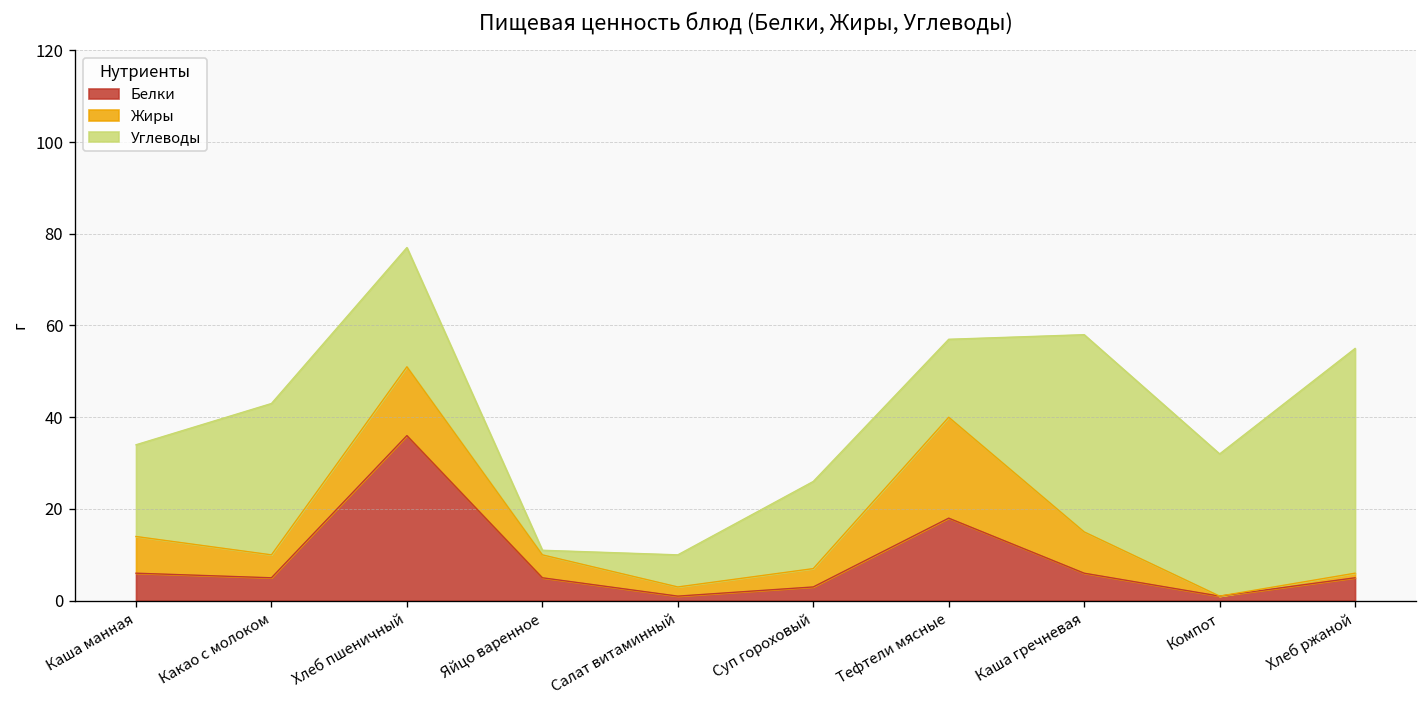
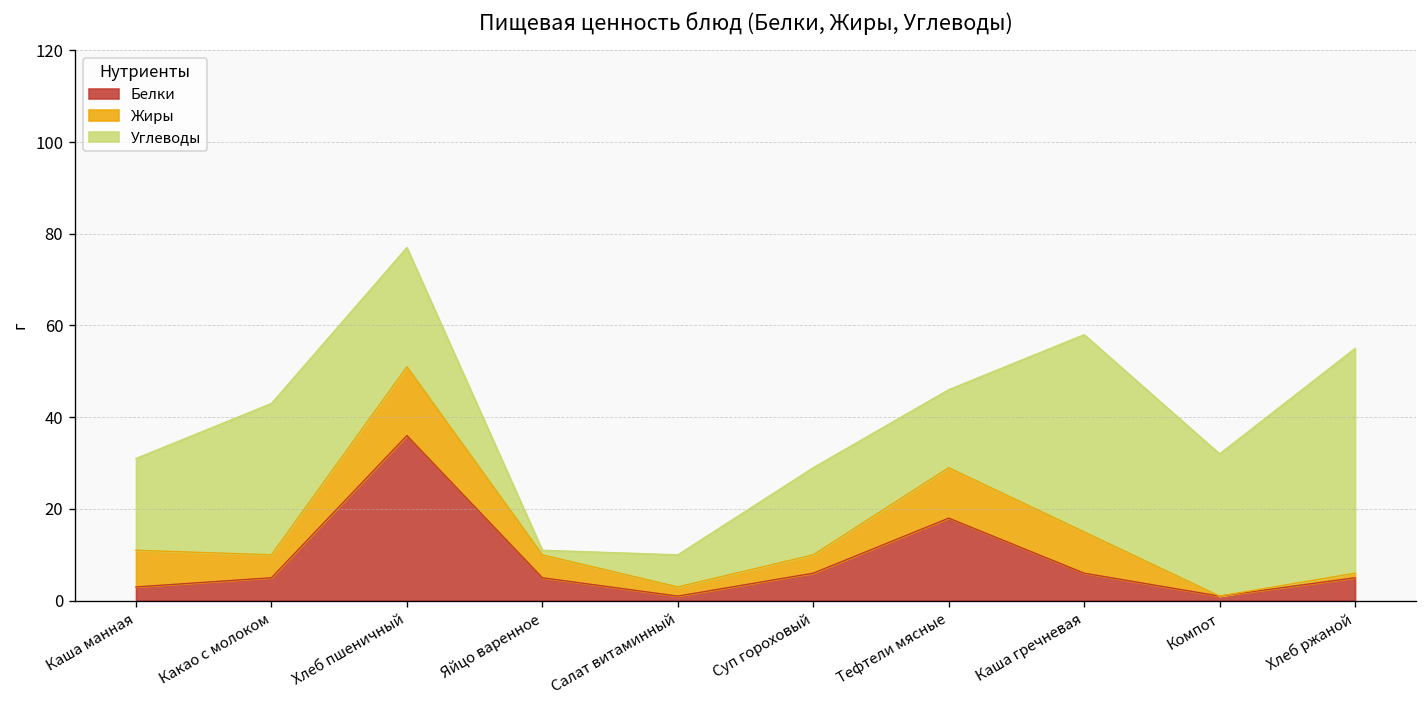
  {
    "Белки": {
-     "Каша манная": 6,
+     "Каша манная": 3,
      "Какао с молоком": 5,
      "Хлеб пшеничный": 36,
      "Яйцо варенное": 5,
      "Салат витаминный": 1,
-     "Суп гороховый": 3,
+     "Суп гороховый": 6,
      "Тефтели мясные": 18,
      "Каша гречневая": 6,
      "Хлеб ржаной": 5
    },
    "Жиры": {
      "Каша манная": 8,
      "Какао с молоком": 5,
      "Хлеб пшеничный": 15,
      "Яйцо варенное": 5,
      "Салат витаминный": 2,
      "Суп гороховый": 4,
-     "Тефтели мясные": 22,
+     "Тефтели мясные": 11,
      "Каша гречневая": 9,
      "Хлеб ржаной": 1
    },
    "Углеводы": {
      "Каша манная": 20,
      "Какао с молоком": 33,
      "Хлеб пшеничный": 26,
      "Яйцо варенное": 1,
      "Салат витаминный": 7,
      "Суп гороховый": 19,
      "Тефтели мясные": 17,
      "Каша гречневая": 43,
      "Компот": 31,
      "Хлеб ржаной": 49
    }
  }
